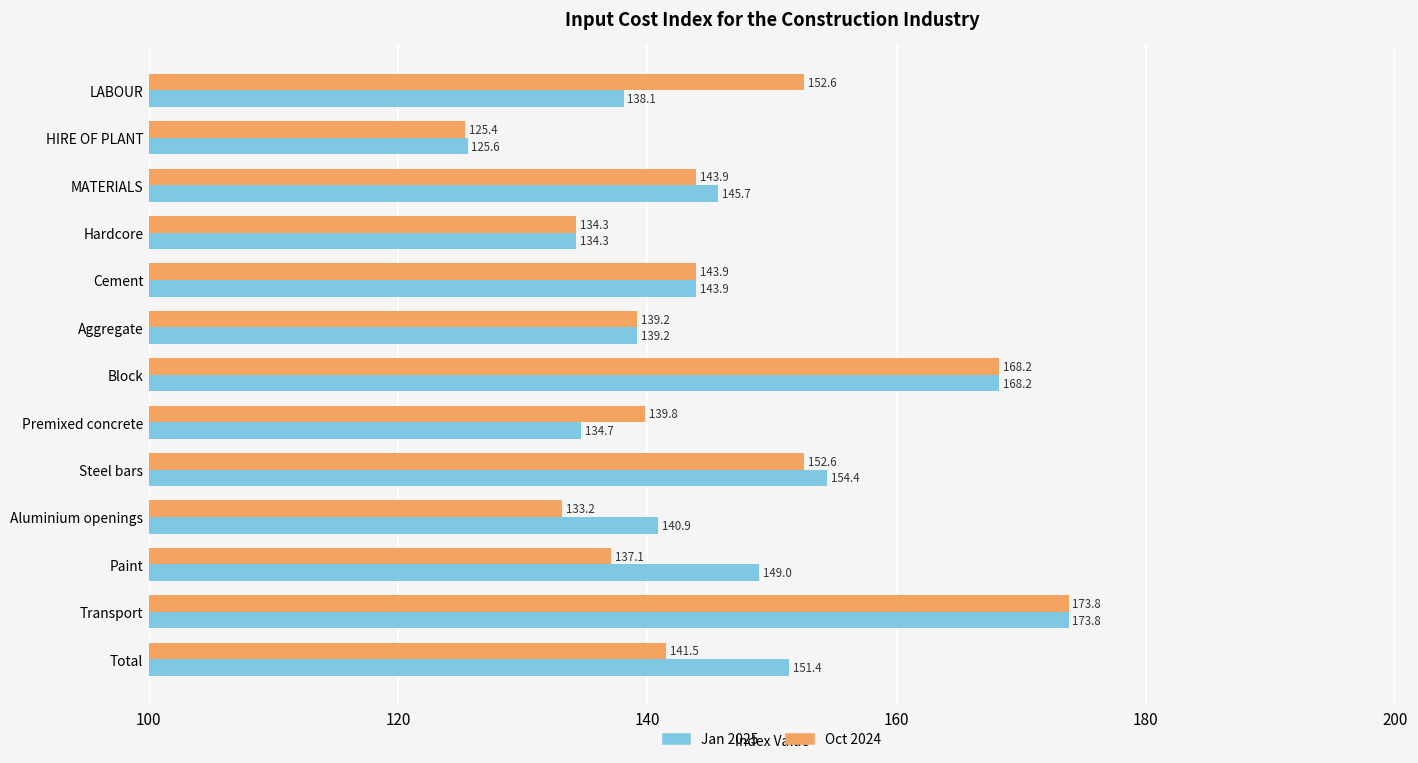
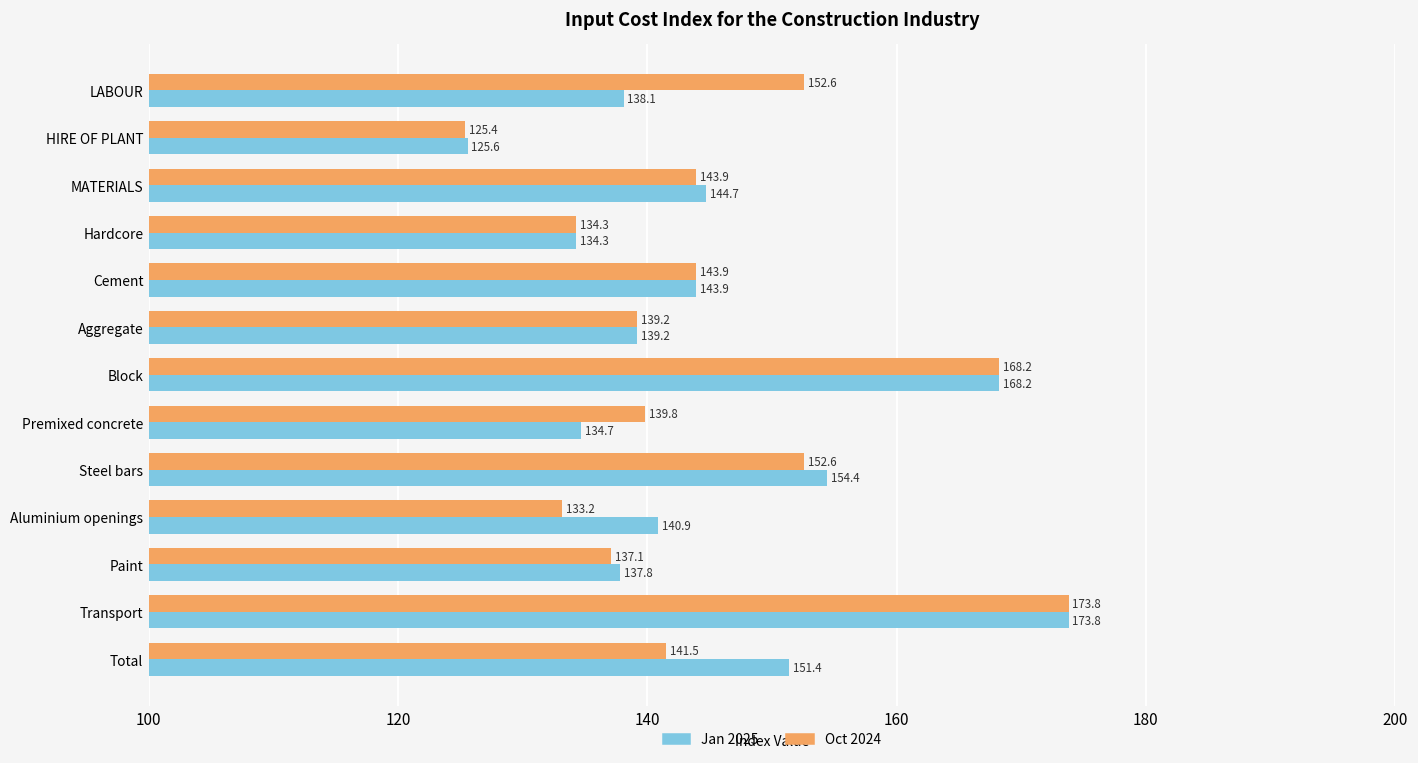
  {
    "Jan 2025": {
      "LABOUR": 138.1,
      "HIRE OF PLANT": 125.6,
-     "MATERIALS": 145.7,
+     "MATERIALS": 144.7,
      "Hardcore": 134.3,
      "Cement": 143.9,
      "Aggregate": 139.2,
      "Block": 168.2,
      "Premixed concrete": 134.7,
      "Steel bars": 154.4,
      "Aluminium openings": 140.9,
-     "Paint": 149.0,
+     "Paint": 137.8,
      "Transport": 173.8,
      "Total": 151.4
    },
    "Oct 2024": {
      "LABOUR": 152.6,
      "HIRE OF PLANT": 125.4,
      "MATERIALS": 143.9,
      "Hardcore": 134.3,
      "Cement": 143.9,
      "Aggregate": 139.2,
      "Block": 168.2,
      "Premixed concrete": 139.8,
      "Steel bars": 152.6,
      "Aluminium openings": 133.2,
      "Paint": 137.1,
      "Transport": 173.8,
      "Total": 141.5
    }
  }
